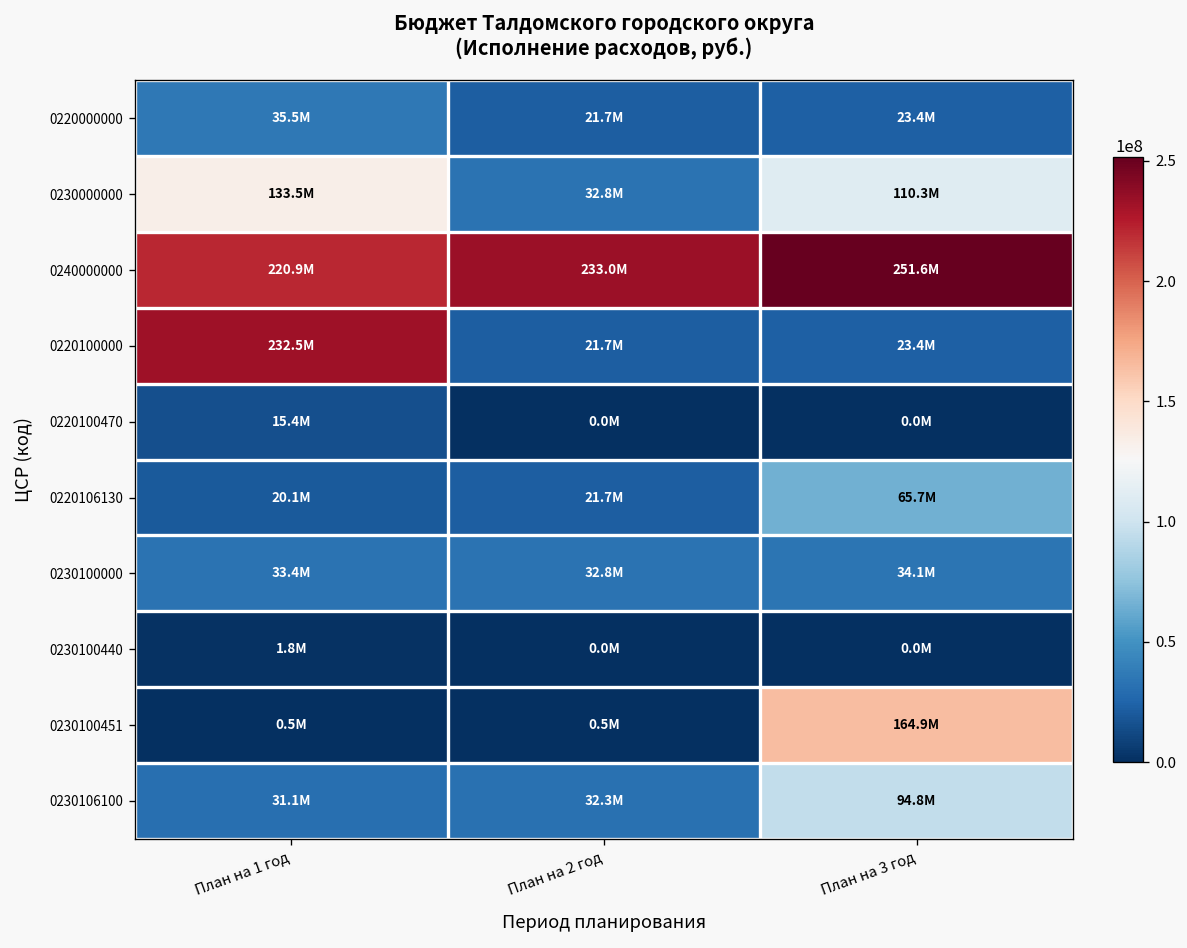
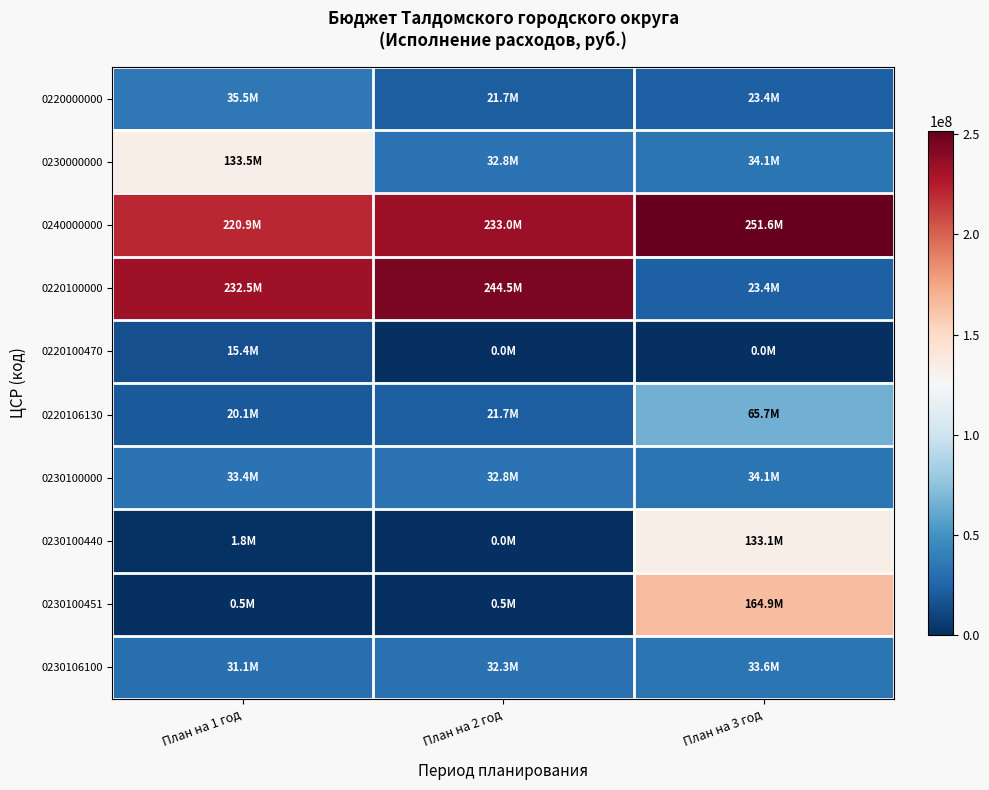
  {
    "0220000000": {
      "План на 1 год": "35.5M",
      "План на 2 год": "21.7M",
      "План на 3 год": "23.4M"
    },
    "0230000000": {
      "План на 1 год": "133.5M",
      "План на 2 год": "32.8M",
-     "План на 3 год": "110.3M"
+     "План на 3 год": "34.1M"
    },
    "0240000000": {
      "План на 1 год": "220.9M",
      "План на 2 год": "233.0M",
      "План на 3 год": "251.6M"
    },
    "0220100000": {
      "План на 1 год": "232.5M",
-     "План на 2 год": "21.7M",
+     "План на 2 год": "244.5M",
      "План на 3 год": "23.4M"
    },
    "0220100470": {
      "План на 1 год": "15.4M",
      "План на 2 год": "0.0M",
      "План на 3 год": "0.0M"
    },
    "0220106130": {
      "План на 1 год": "20.1M",
      "План на 2 год": "21.7M",
      "План на 3 год": "65.7M"
    },
    "0230100000": {
      "План на 1 год": "33.4M",
      "План на 2 год": "32.8M",
      "План на 3 год": "34.1M"
    },
    "0230100440": {
      "План на 1 год": "1.8M",
      "План на 2 год": "0.0M",
-     "План на 3 год": "0.0M"
+     "План на 3 год": "133.1M"
    },
    "0230100451": {
      "План на 1 год": "0.5M",
      "План на 2 год": "0.5M",
      "План на 3 год": "164.9M"
    },
    "0230106100": {
      "План на 1 год": "31.1M",
      "План на 2 год": "32.3M",
-     "План на 3 год": "94.8M"
+     "План на 3 год": "33.6M"
    }
  }
